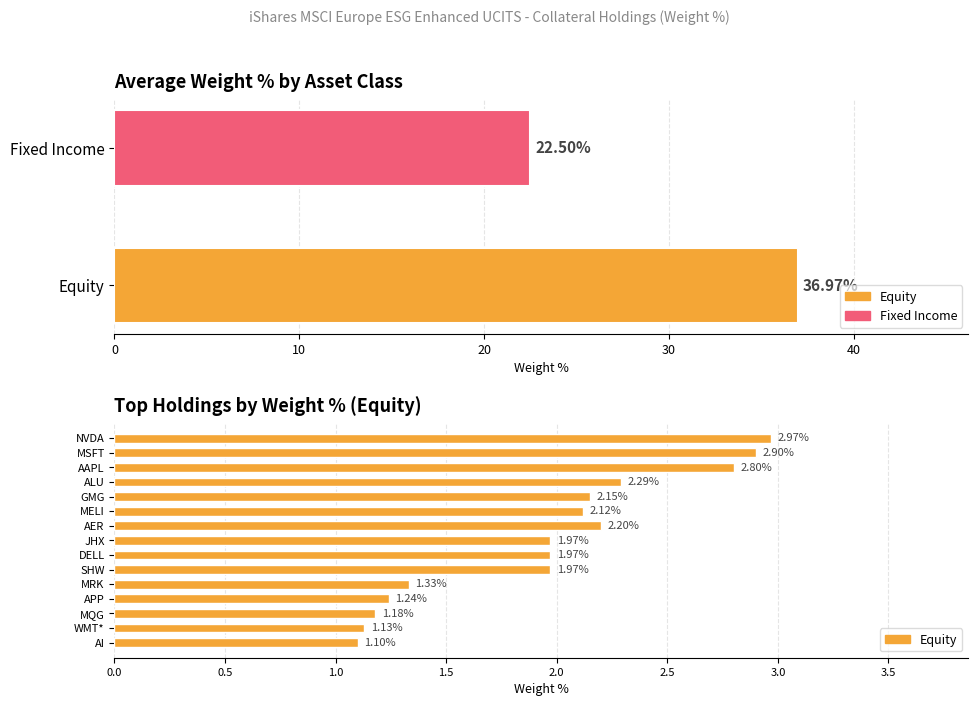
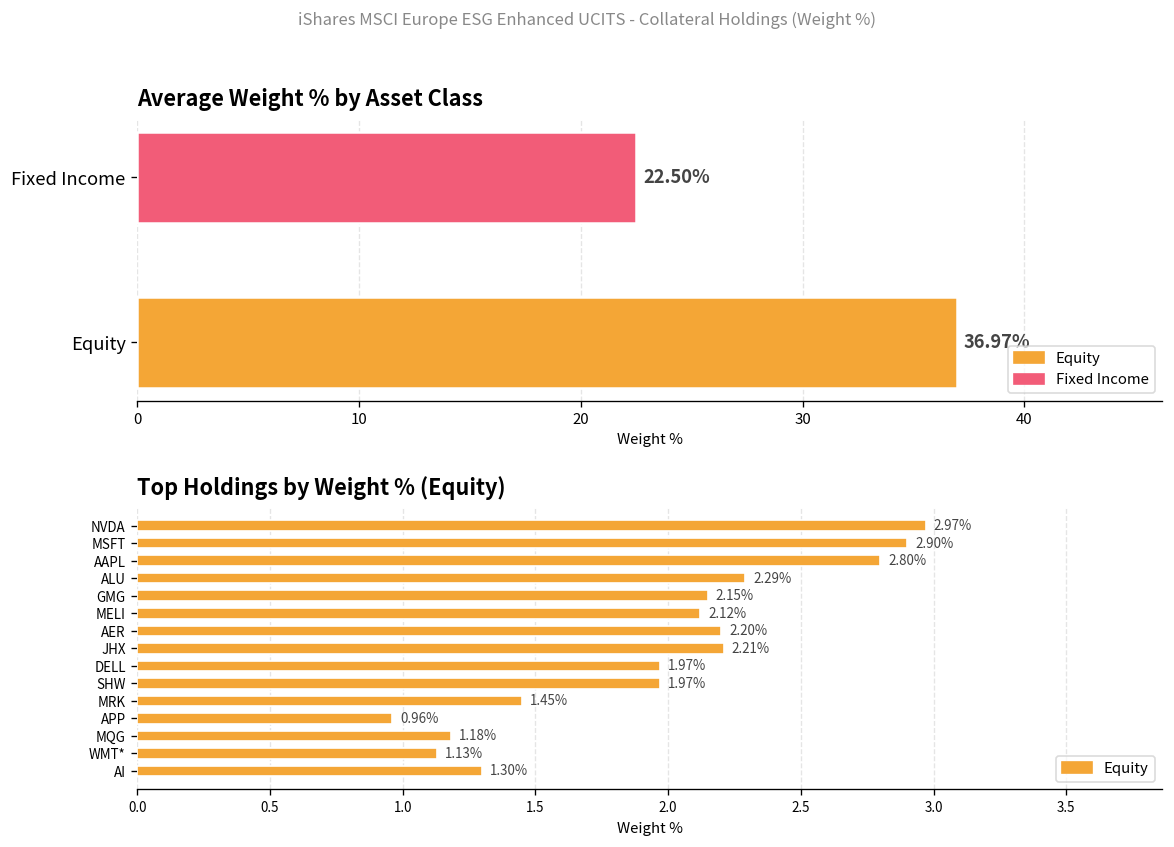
  {
    "Average Weight % by Asset Class": {
      "Fixed Income": "22.50%"
    },
    "Top Holdings by Weight % (Equity)": {
      "NVDA": "2.97%",
      "MSFT": "2.90%",
      "AAPL": "2.80%",
      "ALU": "2.29%",
      "GMG": "2.15%",
      "MELI": "2.12%",
      "AER": "2.20%",
-     "JHX": "1.97%",
+     "JHX": "2.21%",
      "DELL": "1.97%",
      "SHW": "1.97%",
-     "MRK": "1.33%",
-     "APP": "1.24%",
+     "MRK": "1.45%",
+     "APP": "0.96%",
      "MQG": "1.18%",
      "WMT*": "1.13%",
-     "AI": "1.10%"
+     "AI": "1.30%"
    }
  }
